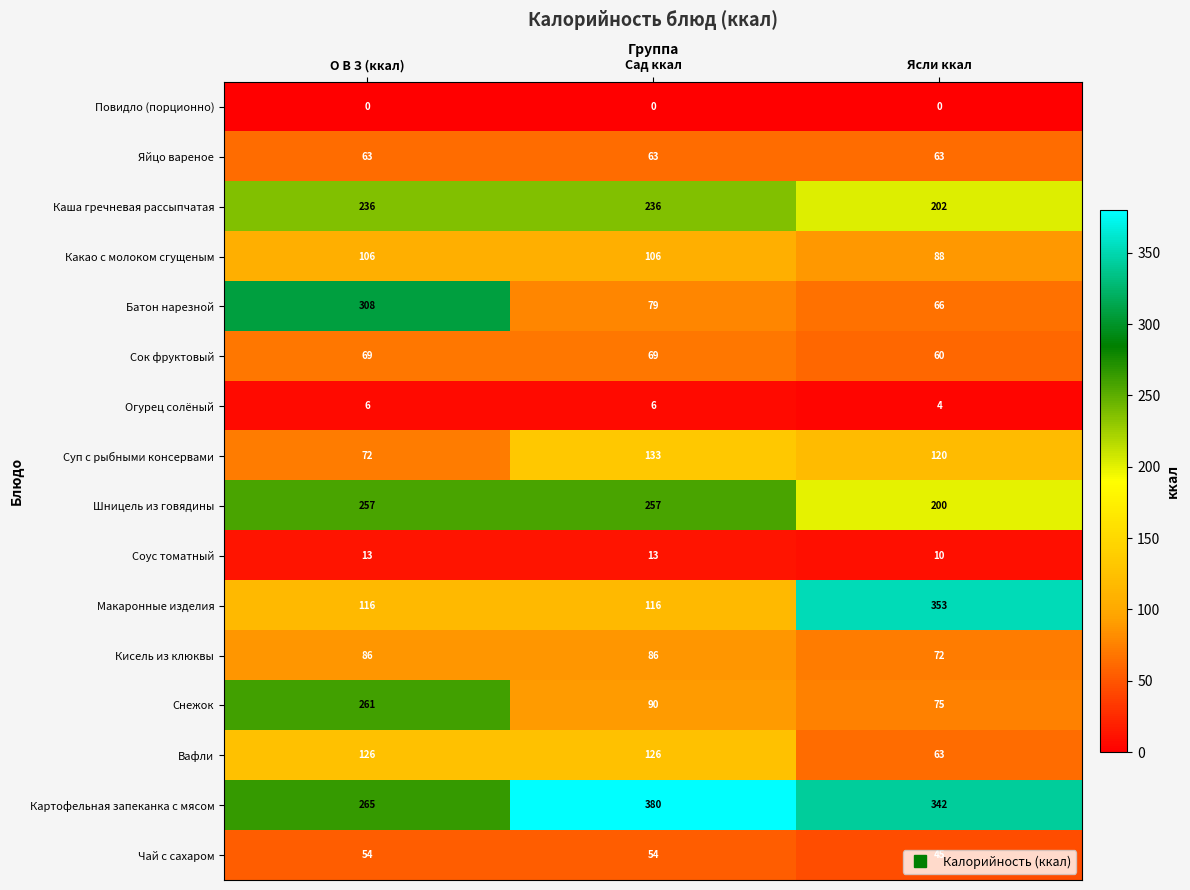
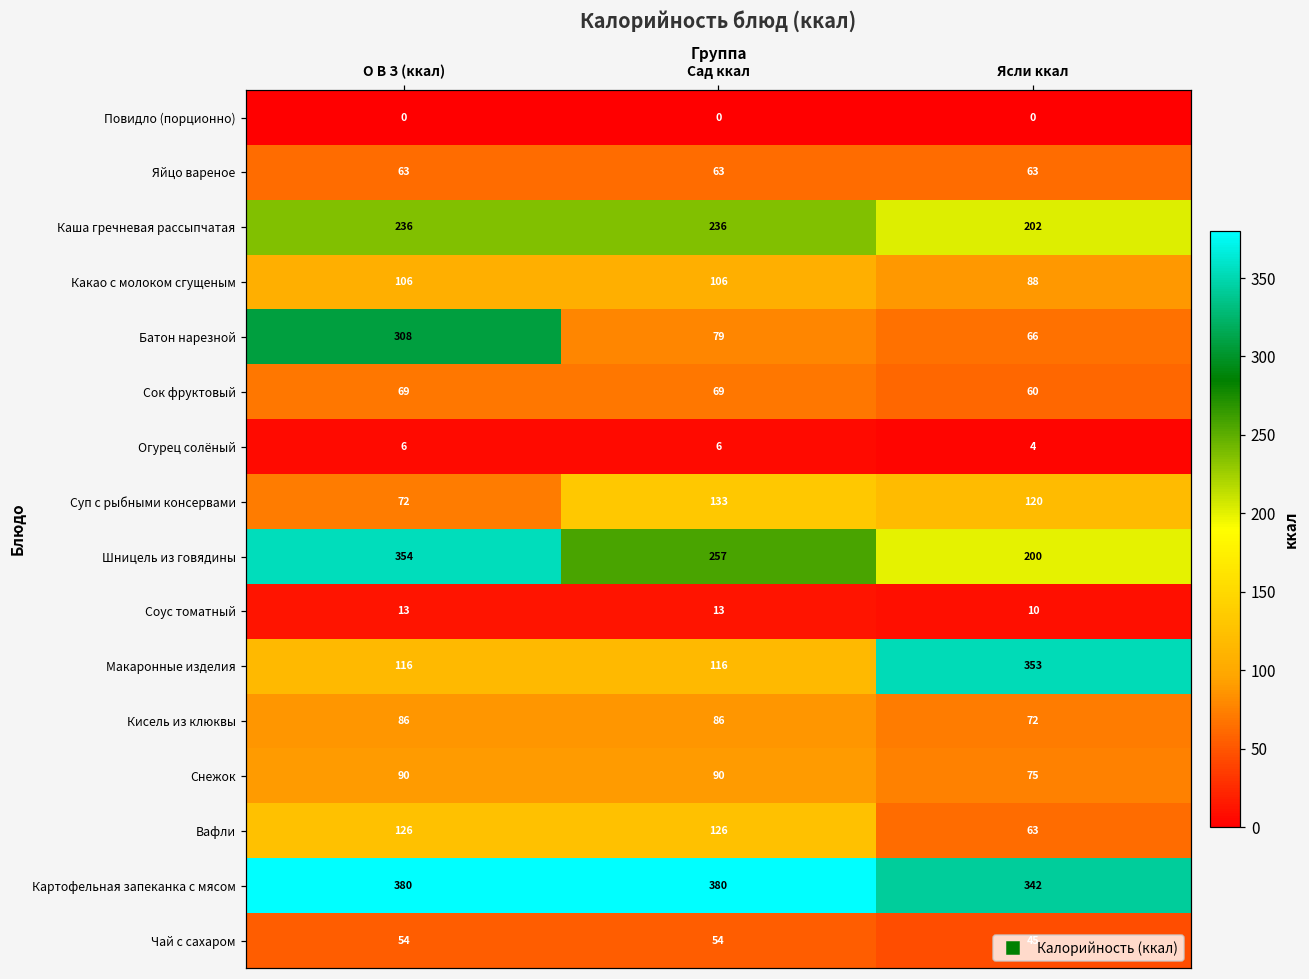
  {
    "Повидло (порционно)": {
      "О В З (ккал)": 0,
      "Сад ккал": 0,
      "Ясли ккал": 0
    },
    "Яйцо вареное": {
      "О В З (ккал)": 63,
      "Сад ккал": 63,
      "Ясли ккал": 63
    },
    "Каша гречневая рассыпчатая": {
      "О В З (ккал)": 236,
      "Сад ккал": 236,
      "Ясли ккал": 202
    },
    "Какао с молоком сгущеным": {
      "О В З (ккал)": 106,
      "Сад ккал": 106,
      "Ясли ккал": 88
    },
    "Батон нарезной": {
      "О В З (ккал)": 308,
      "Сад ккал": 79,
      "Ясли ккал": 66
    },
    "Сок фруктовый": {
      "О В З (ккал)": 69,
      "Сад ккал": 69,
      "Ясли ккал": 60
    },
    "Огурец солёный": {
      "О В З (ккал)": 6,
      "Сад ккал": 6,
      "Ясли ккал": 4
    },
    "Суп с рыбными консервами": {
      "О В З (ккал)": 72,
      "Сад ккал": 133,
      "Ясли ккал": 120
    },
    "Шницель из говядины": {
-     "О В З (ккал)": 257,
+     "О В З (ккал)": 354,
      "Сад ккал": 257,
      "Ясли ккал": 200
    },
    "Соус томатный": {
      "О В З (ккал)": 13,
      "Сад ккал": 13,
      "Ясли ккал": 10
    },
    "Макаронные изделия": {
      "О В З (ккал)": 116,
      "Сад ккал": 116,
      "Ясли ккал": 353
    },
    "Кисель из клюквы": {
      "О В З (ккал)": 86,
      "Сад ккал": 86,
      "Ясли ккал": 72
    },
    "Снежок": {
-     "О В З (ккал)": 261,
+     "О В З (ккал)": 90,
      "Сад ккал": 90,
      "Ясли ккал": 75
    },
    "Вафли": {
      "О В З (ккал)": 126,
      "Сад ккал": 126,
      "Ясли ккал": 63
    },
    "Картофельная запеканка с мясом": {
-     "О В З (ккал)": 265,
+     "О В З (ккал)": 380,
      "Сад ккал": 380,
      "Ясли ккал": 342
    },
    "Чай с сахаром": {
      "О В З (ккал)": 54,
      "Сад ккал": 54
    }
  }
